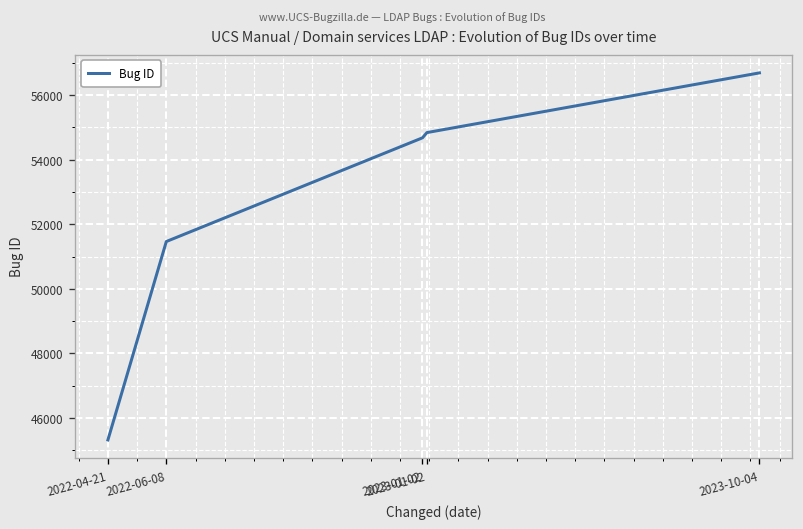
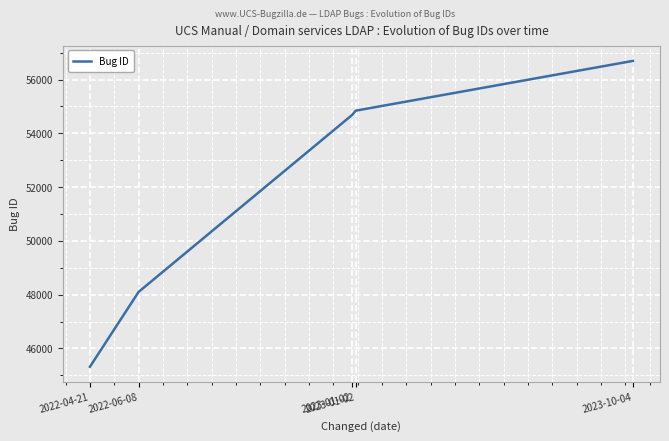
  {
    "2022-04-21": 45300,
-   "2022-06-08": 51500,
+   "2022-06-08": 48100,
    "2023-10-04": 56700
  }
